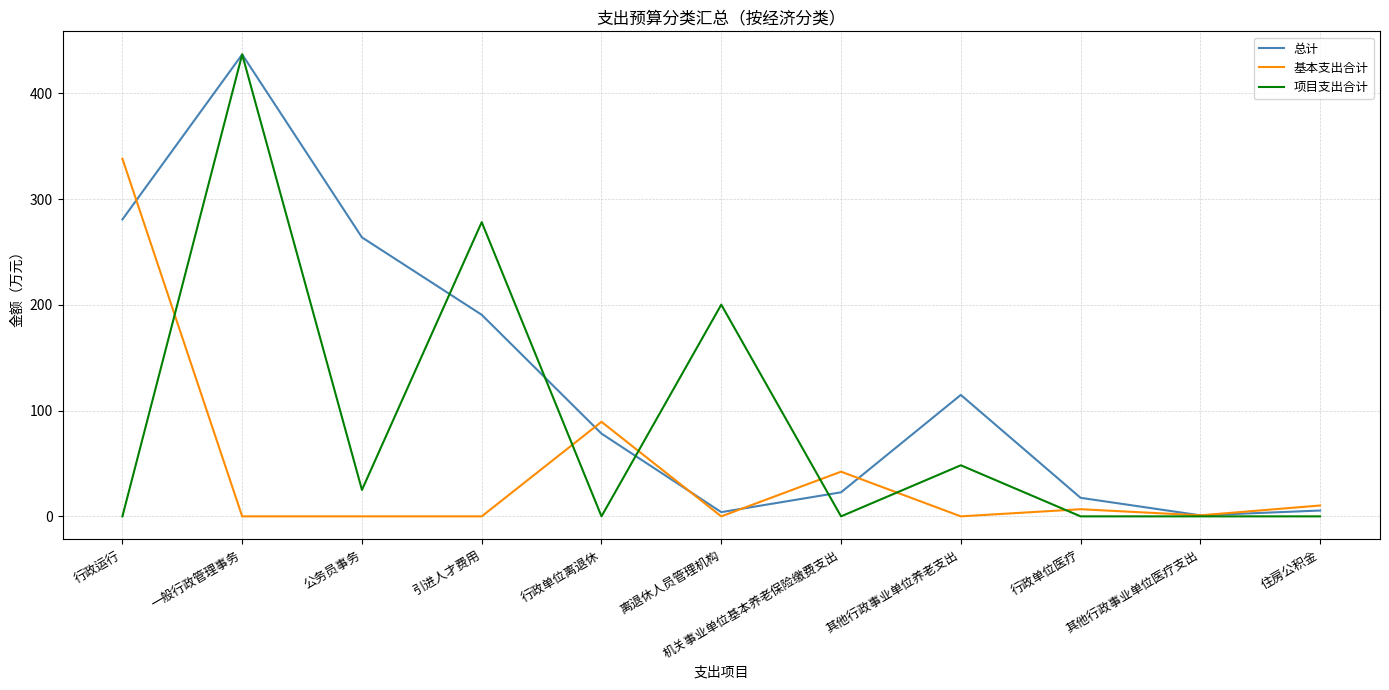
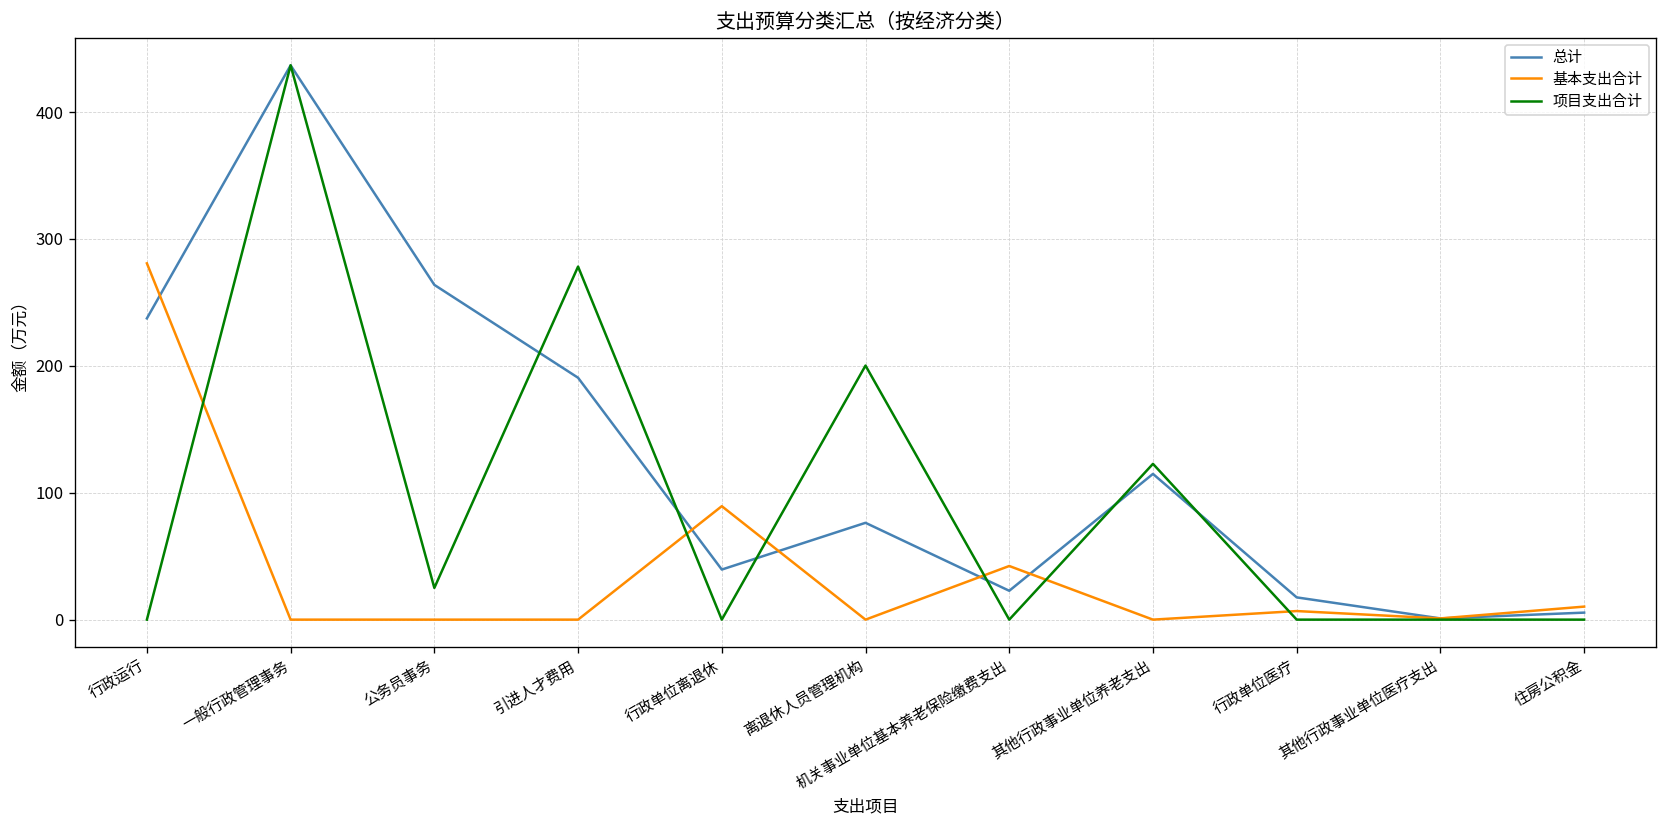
  {
    "总计": {
-     "行政运行": 281,
+     "行政运行": 237,
      "公务员事务": 264,
      "引进人才费用": 191,
-     "行政单位离退休": 78,
-     "离退休人员管理机构": 4,
+     "行政单位离退休": 39,
+     "离退休人员管理机构": 76,
      "机关事业单位基本养老保险缴费支出": 23,
      "其他行政事业单位养老支出": 115,
      "行政单位医疗": 18,
      "住房公积金": 6
    },
    "基本支出合计": {
-     "行政运行": 338,
+     "行政运行": 281,
      "一般行政管理事务": 0,
      "公务员事务": 0,
      "引进人才费用": 0,
      "行政单位离退休": 89,
      "离退休人员管理机构": 0,
      "机关事业单位基本养老保险缴费支出": 42,
      "其他行政事业单位养老支出": 0,
      "行政单位医疗": 7,
      "住房公积金": 10
    },
    "项目支出合计": {
      "行政运行": 0,
      "公务员事务": 25,
      "引进人才费用": 278,
      "行政单位离退休": 0,
      "离退休人员管理机构": 200,
      "机关事业单位基本养老保险缴费支出": 0,
-     "其他行政事业单位养老支出": 48,
+     "其他行政事业单位养老支出": 123,
      "行政单位医疗": 0,
      "住房公积金": 0
    }
  }
